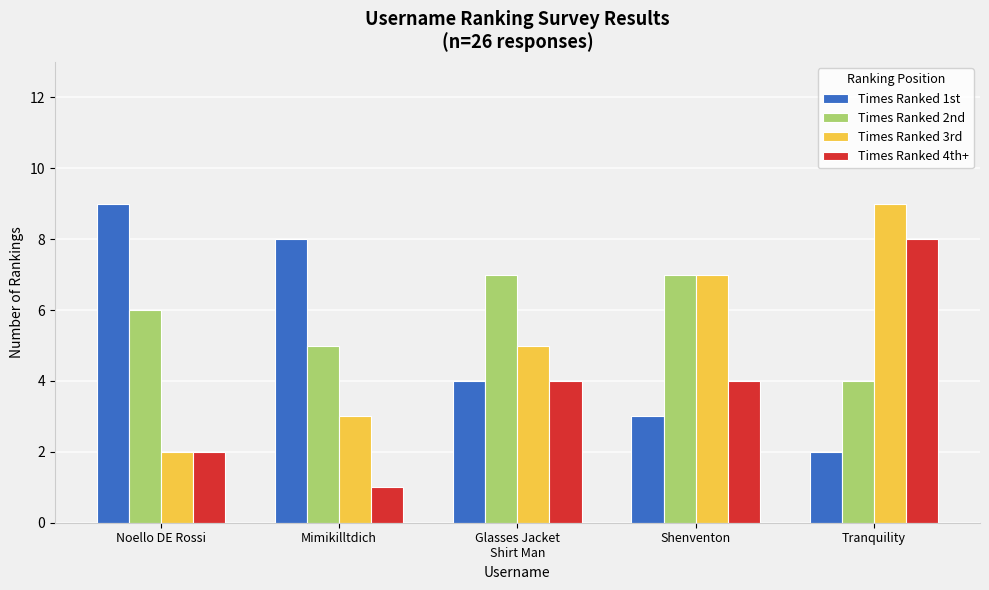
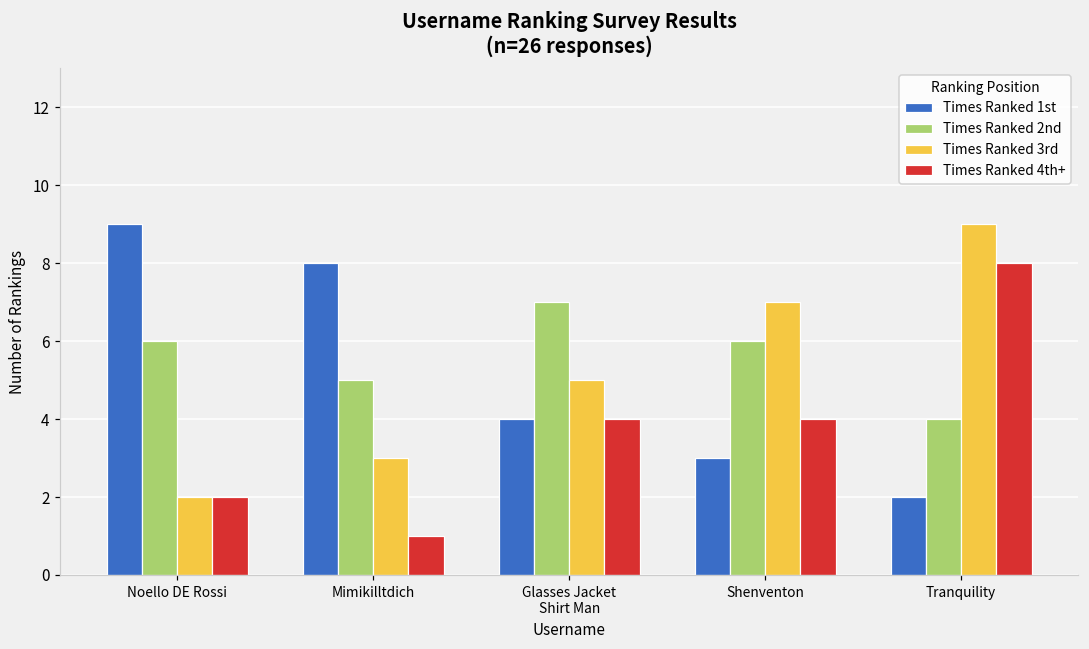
  {
    "Times Ranked 1st": {
      "Noello DE Rossi": 9,
      "Mimikilltdich": 8,
      "Glasses Jacket Shirt Man": 4,
      "Shenventon": 3,
      "Tranquility": 2
    },
    "Times Ranked 2nd": {
      "Noello DE Rossi": 6,
      "Mimikilltdich": 5,
      "Glasses Jacket Shirt Man": 7,
-     "Shenventon": 7,
+     "Shenventon": 6,
      "Tranquility": 4
    },
    "Times Ranked 3rd": {
      "Noello DE Rossi": 2,
      "Mimikilltdich": 3,
      "Glasses Jacket Shirt Man": 5,
      "Shenventon": 7,
      "Tranquility": 9
    },
    "Times Ranked 4th+": {
      "Noello DE Rossi": 2,
      "Mimikilltdich": 1,
      "Glasses Jacket Shirt Man": 4,
      "Shenventon": 4,
      "Tranquility": 8
    }
  }
